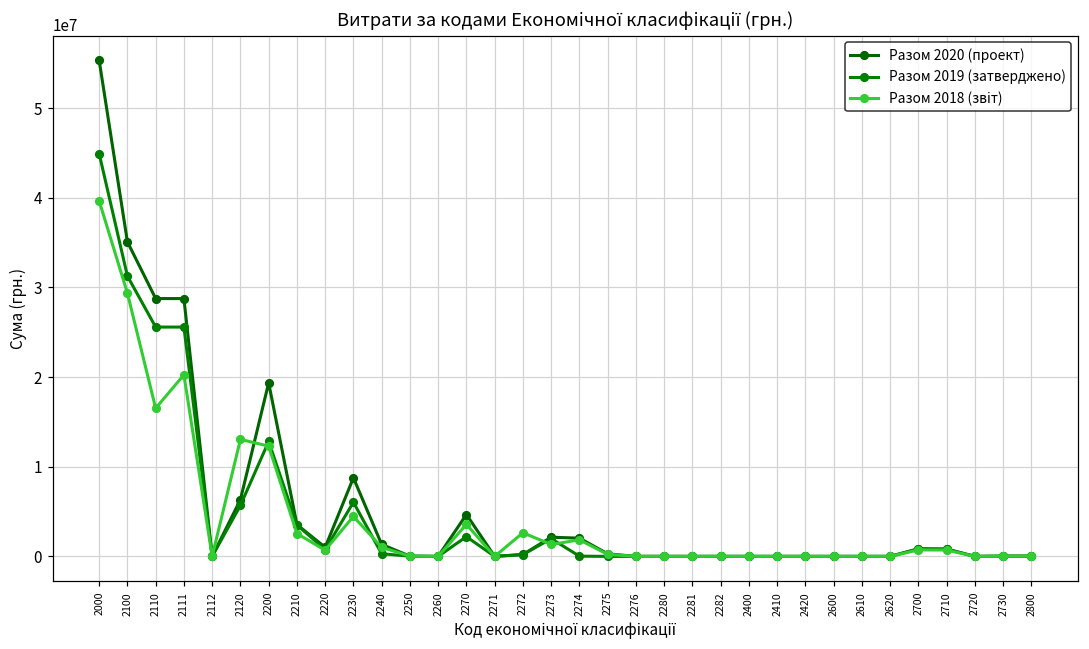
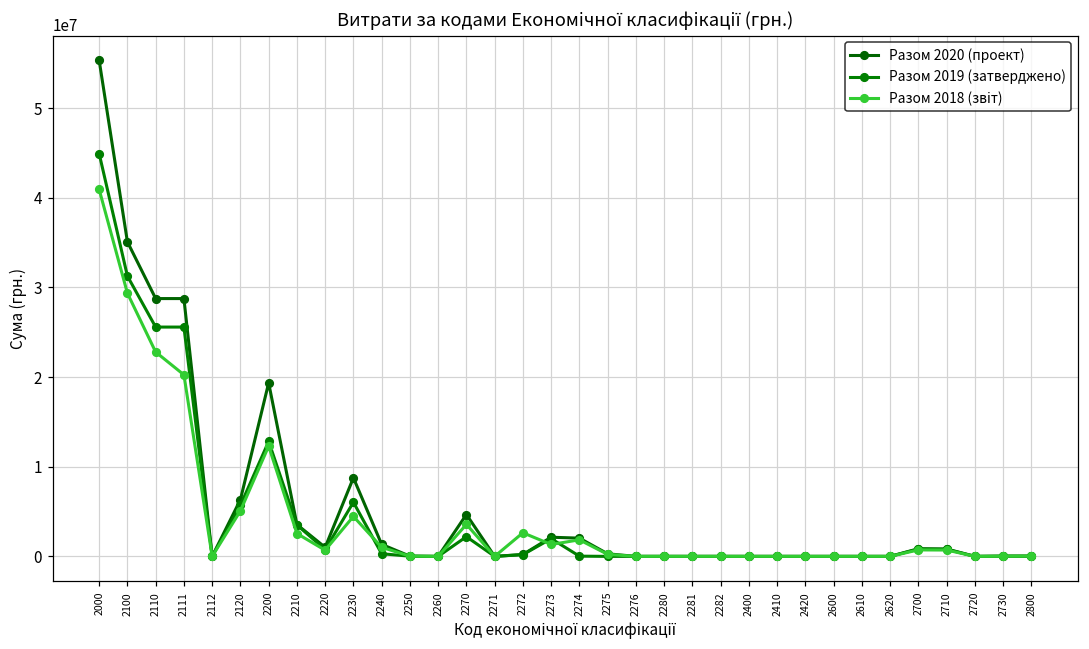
  {
    "Разом 2018 (звіт)": {
-     "2000": 40000000,
+     "2000": 41000000,
      "2100": 29000000,
-     "2110": 17000000,
+     "2110": 23000000,
      "2111": 20000000,
-     "2120": 13000000,
+     "2120": 5000000,
      "2200": 12000000,
      "2210": 3000000,
      "2230": 4000000,
      "2240": 1000000,
      "2270": 4000000,
      "2272": 3000000,
      "2273": 1000000
    }
  }
